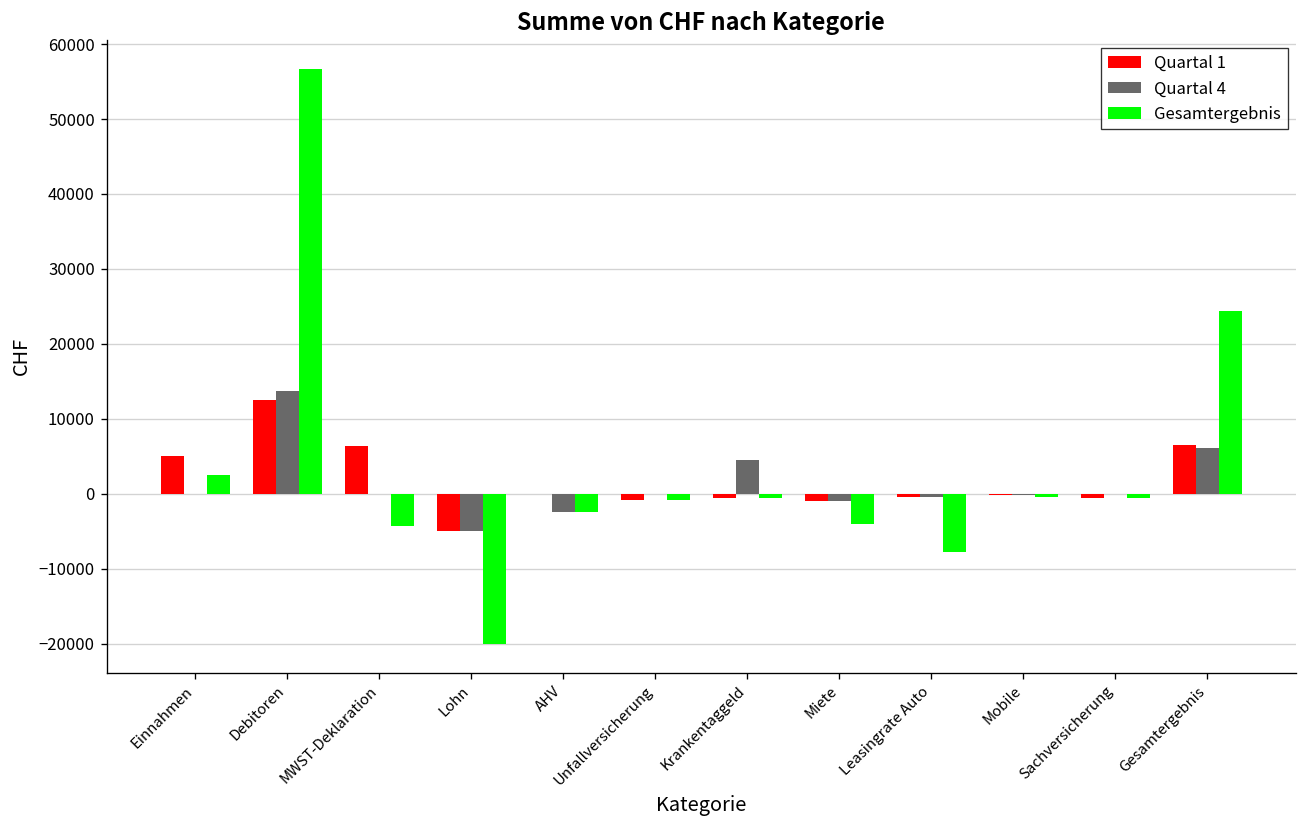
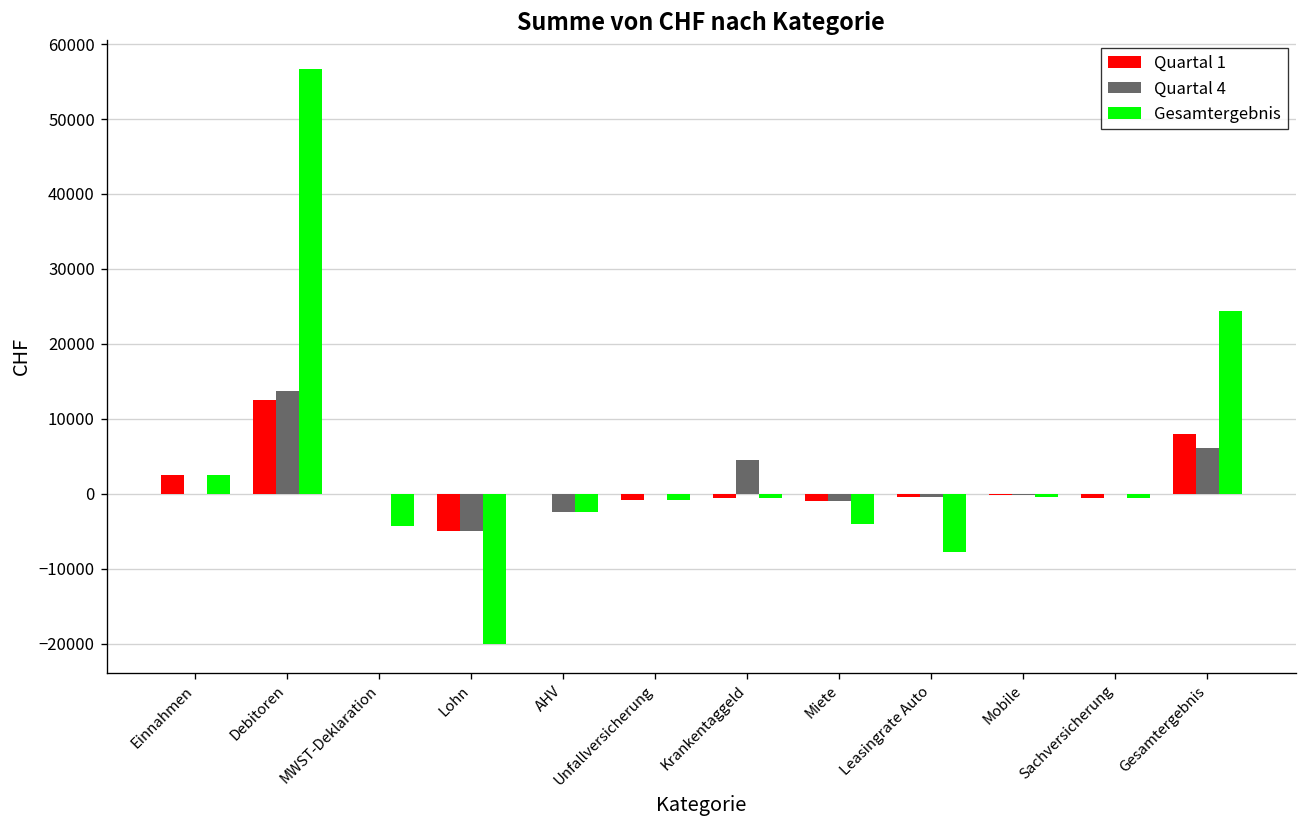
  {
    "Quartal 1": {
-     "Einnahmen": 5000,
+     "Einnahmen": 3000,
      "Debitoren": 13000,
-     "MWST-Deklaration": 6000,
+     "MWST-Deklaration": 0,
      "Lohn": -5000,
      "AHV": 0,
      "Unfallversicherung": -1000,
      "Krankentaggeld": -1000,
      "Miete": -1000,
      "Leasingrate Auto": 0,
      "Sachversicherung": -1000,
-     "Gesamtergebnis": 7000
+     "Gesamtergebnis": 8000
    },
    "Quartal 4": {
      "Einnahmen": 0,
      "Debitoren": 14000,
      "MWST-Deklaration": 0,
      "Lohn": -5000,
      "AHV": -2000,
      "Unfallversicherung": 0,
      "Krankentaggeld": 5000,
      "Miete": -1000,
      "Leasingrate Auto": 0,
      "Sachversicherung": 0,
      "Gesamtergebnis": 6000
    },
    "Gesamtergebnis": {
      "Einnahmen": 3000,
      "Debitoren": 57000,
      "MWST-Deklaration": -4000,
      "Lohn": -20000,
      "AHV": -2000,
      "Unfallversicherung": -1000,
      "Krankentaggeld": -1000,
      "Miete": -4000,
      "Leasingrate Auto": -8000,
      "Sachversicherung": -1000,
      "Gesamtergebnis": 24000
    }
  }
